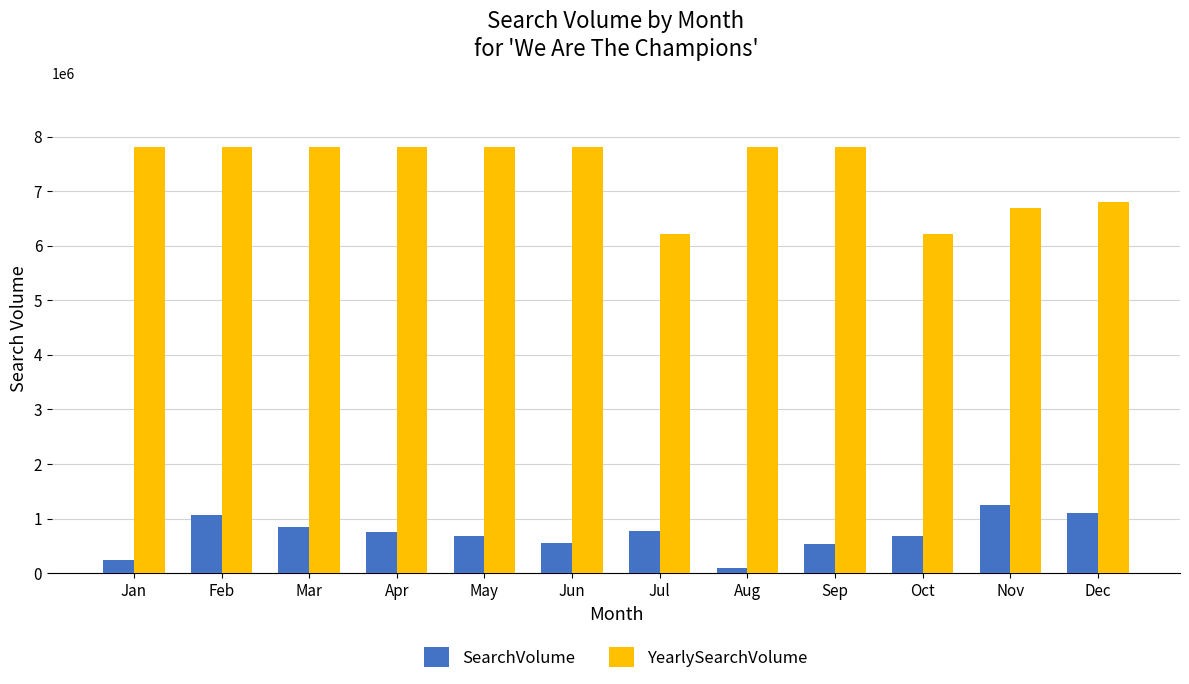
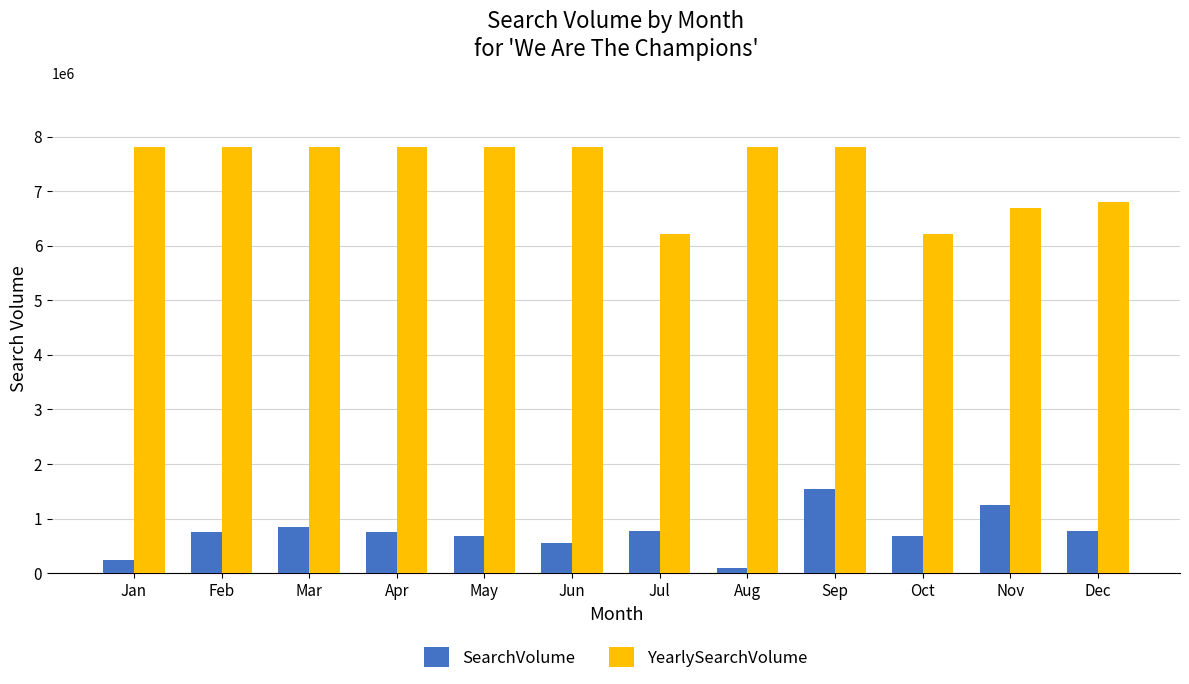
  {
    "SearchVolume": {
      "Jan": 300000,
-     "Feb": 1100000,
+     "Feb": 700000,
      "Mar": 900000,
      "Apr": 800000,
      "May": 700000,
      "Jun": 600000,
      "Jul": 800000,
      "Aug": 100000,
-     "Sep": 500000,
+     "Sep": 1500000,
      "Oct": 700000,
      "Nov": 1300000,
-     "Dec": 1100000
+     "Dec": 800000
    },
    "YearlySearchVolume": {
      "Jan": 7800000,
      "Feb": 7800000,
      "Mar": 7800000,
      "Apr": 7800000,
      "May": 7800000,
      "Jun": 7800000,
      "Jul": 6200000,
      "Aug": 7800000,
      "Sep": 7800000,
      "Oct": 6200000,
      "Nov": 6700000,
      "Dec": 6800000
    }
  }
